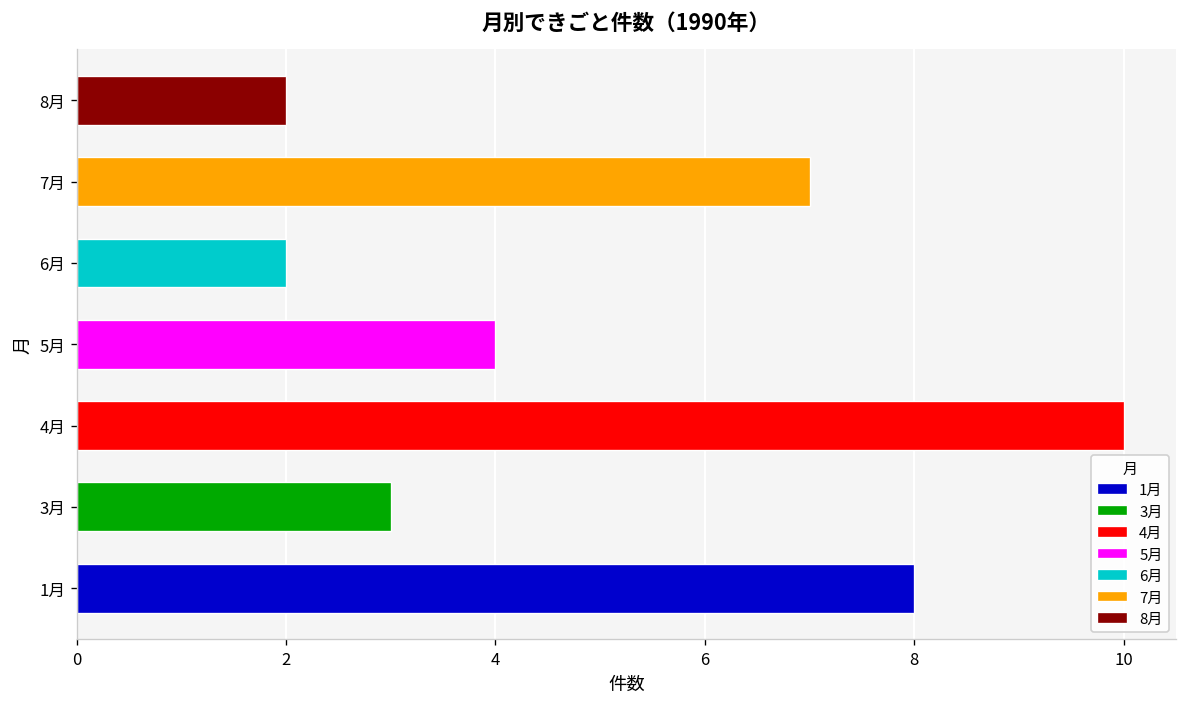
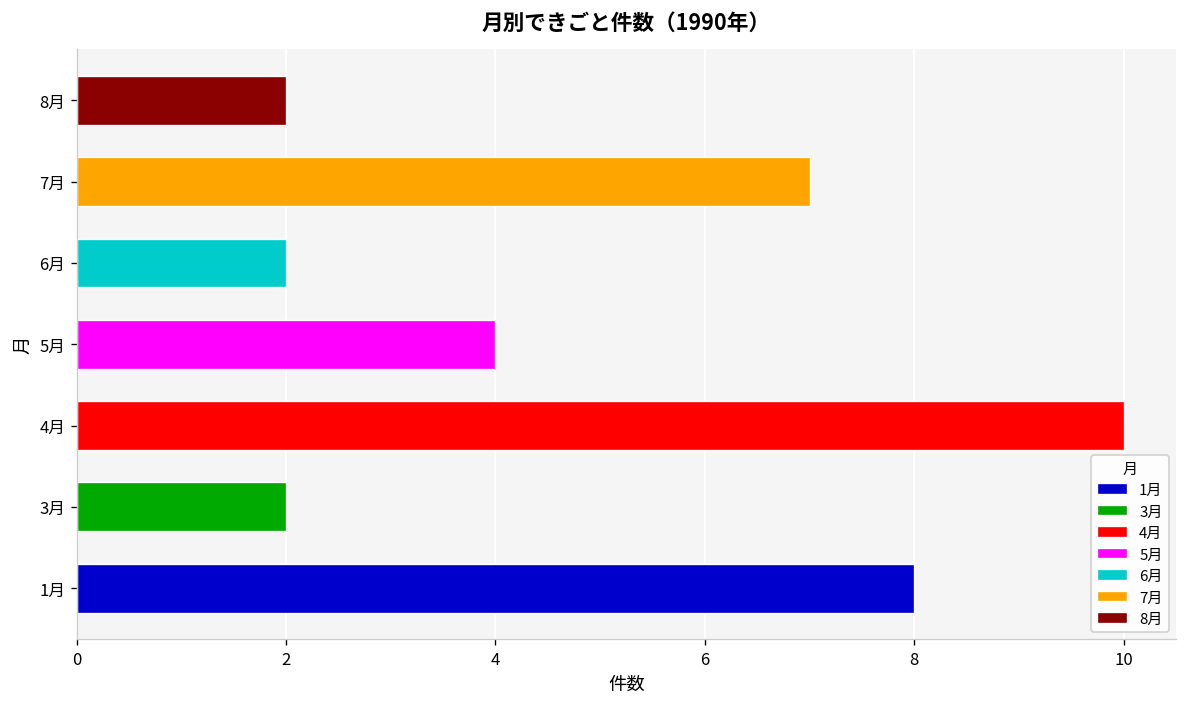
  {
    "3月": {
-     "3月": 3
+     "3月": 2
    },
    "4月": {
      "4月": 10
    },
    "5月": {
      "5月": 4
    },
    "6月": {
      "6月": 2
    },
    "7月": {
      "7月": 7
    },
    "8月": {
      "8月": 2
    }
  }
